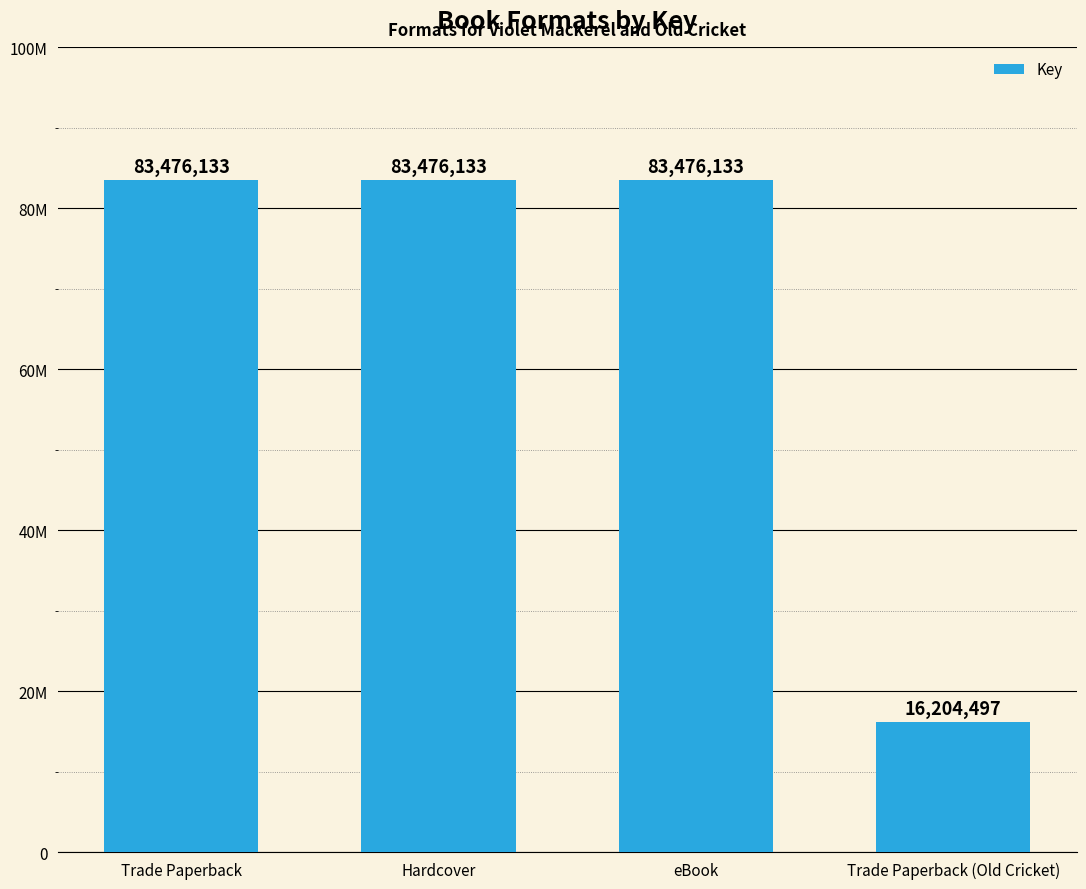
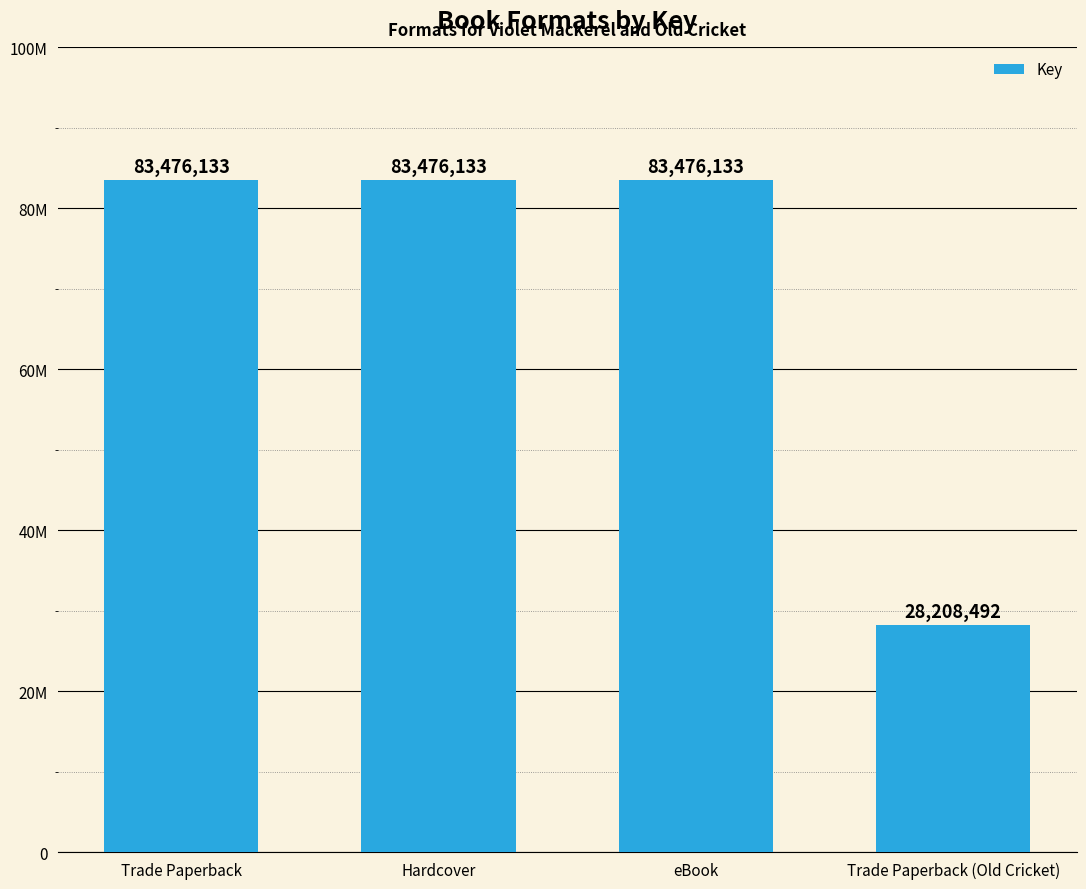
  {
    "Trade Paperback": "83,476,133",
    "Hardcover": "83,476,133",
    "eBook": "83,476,133",
-   "Trade Paperback (Old Cricket)": "16,204,497"
+   "Trade Paperback (Old Cricket)": "28,208,492"
  }
